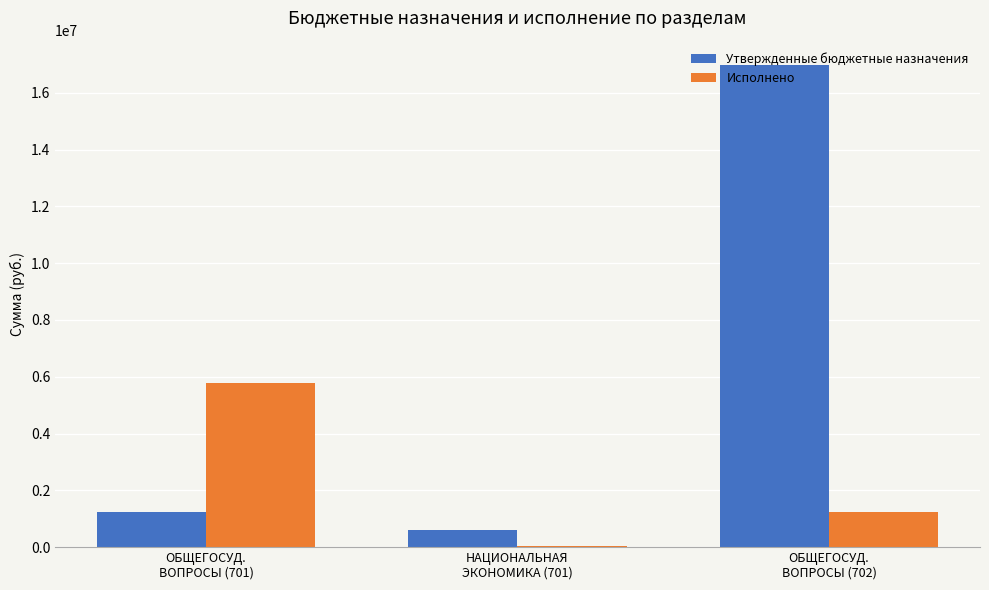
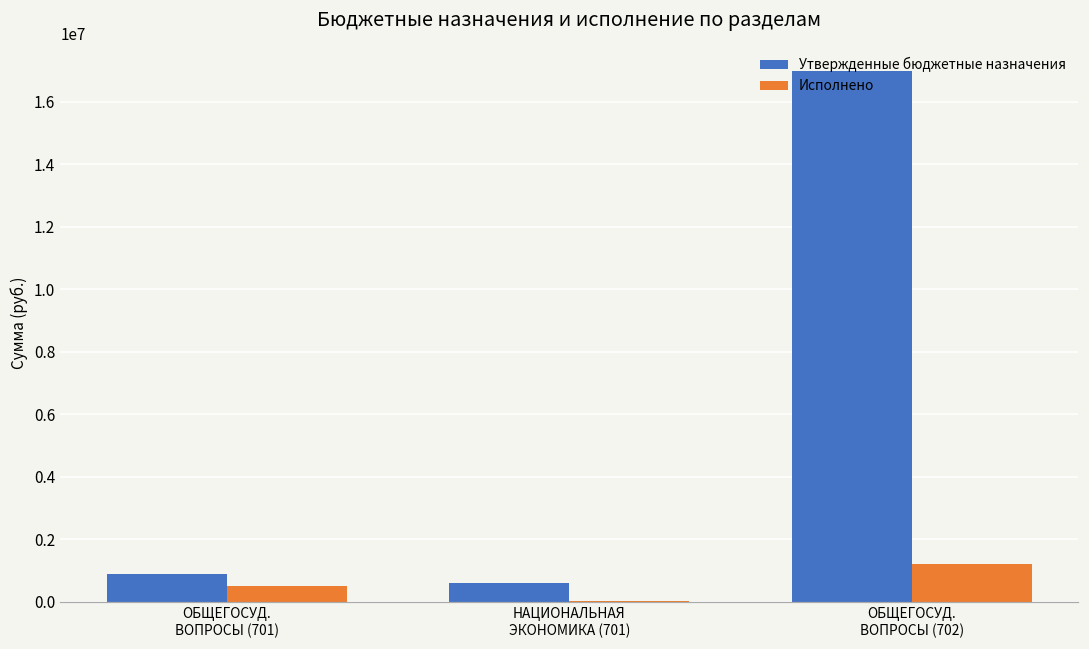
  {
    "Утвержденные бюджетные назначения": {
-     "ОБЩЕГОСУД. ВОПРОСЫ (701)": 1200000,
+     "ОБЩЕГОСУД. ВОПРОСЫ (701)": 900000,
      "НАЦИОНАЛЬНАЯ ЭКОНОМИКА (701)": 600000,
      "ОБЩЕГОСУД. ВОПРОСЫ (702)": 17000000
    },
    "Исполнено": {
-     "ОБЩЕГОСУД. ВОПРОСЫ (701)": 5800000,
+     "ОБЩЕГОСУД. ВОПРОСЫ (701)": 500000,
      "ОБЩЕГОСУД. ВОПРОСЫ (702)": 1200000
    }
  }
